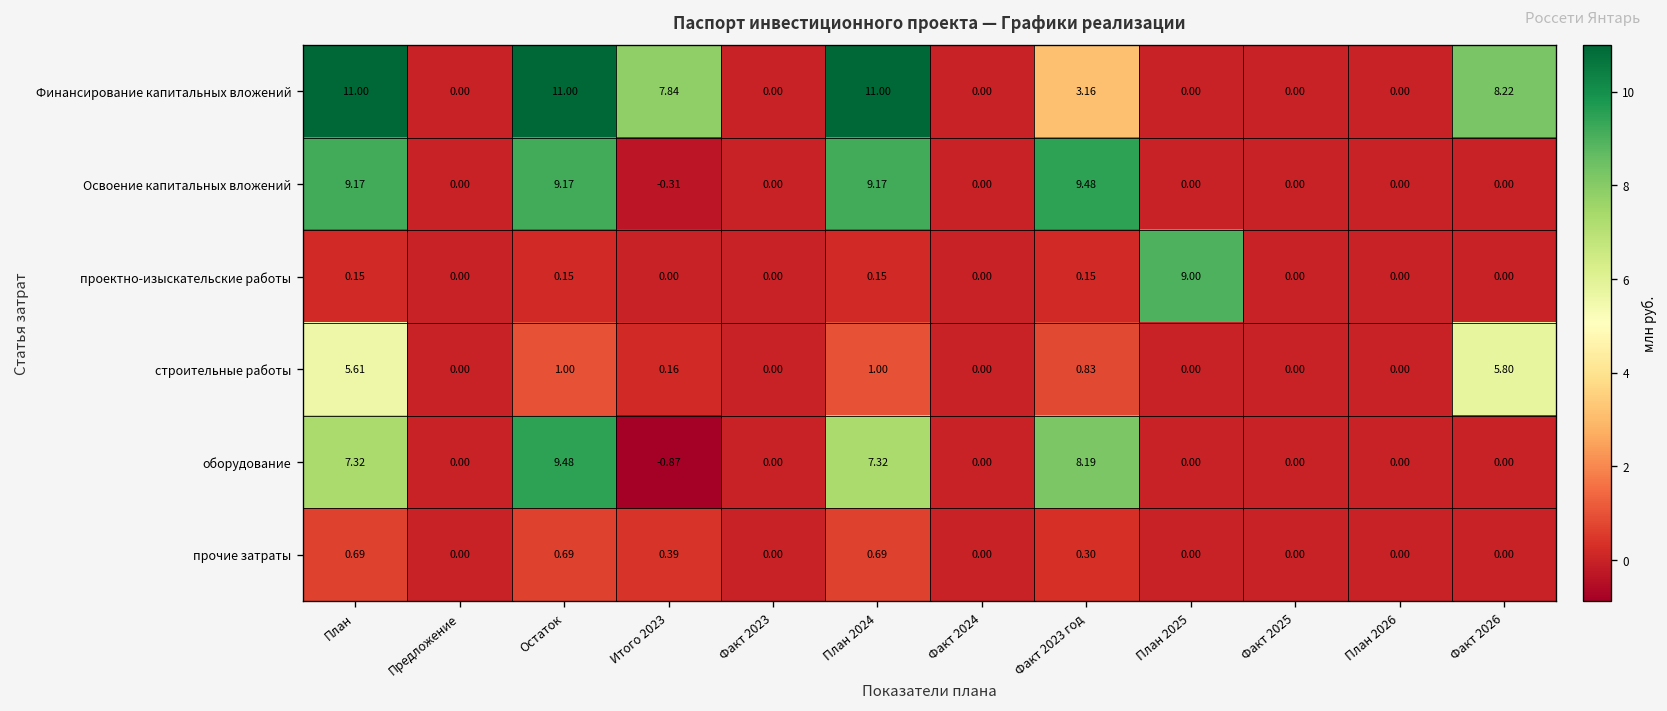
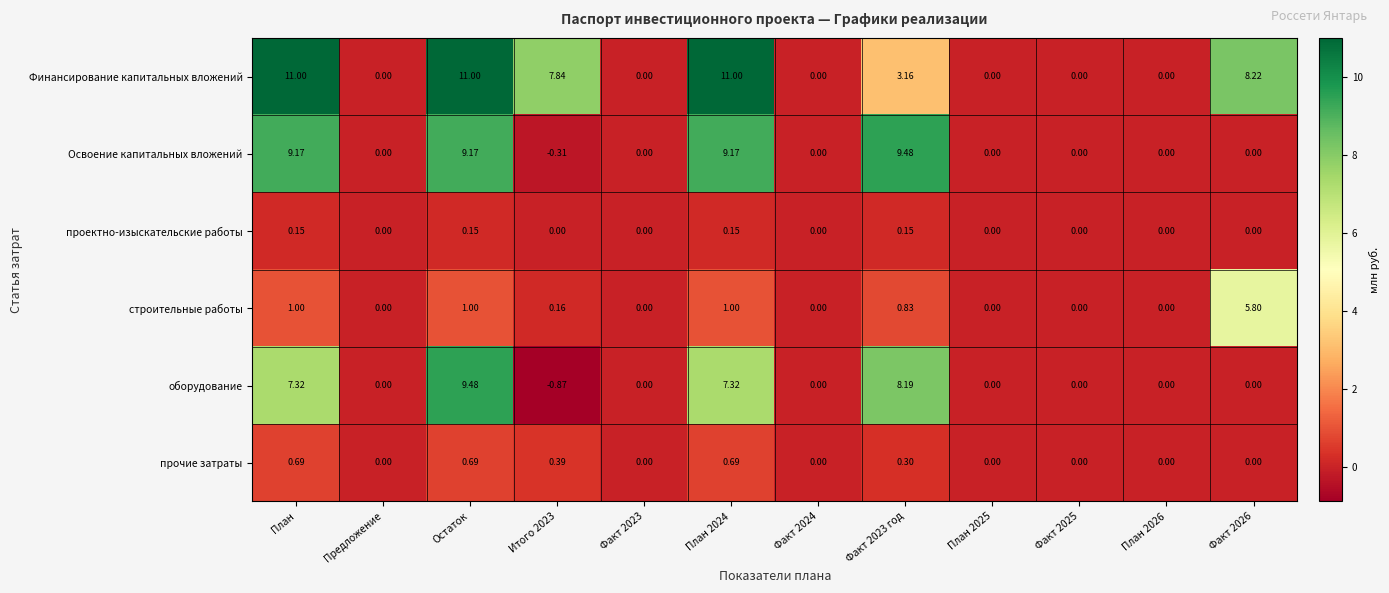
  {
    "Финансирование капитальных вложений": {
      "План": 11.00,
      "Предложение": 0.00,
      "Остаток": 11.00,
      "Итого 2023": 7.84,
      "Факт 2023": 0.00,
      "План 2024": 11.00,
      "Факт 2024": 0.00,
      "Факт 2023 год": 3.16,
      "План 2025": 0.00,
      "Факт 2025": 0.00,
      "План 2026": 0.00,
      "Факт 2026": 8.22
    },
    "Освоение капитальных вложений": {
      "План": 9.17,
      "Предложение": 0.00,
      "Остаток": 9.17,
      "Итого 2023": -0.31,
      "Факт 2023": 0.00,
      "План 2024": 9.17,
      "Факт 2024": 0.00,
      "Факт 2023 год": 9.48,
      "План 2025": 0.00,
      "Факт 2025": 0.00,
      "План 2026": 0.00,
      "Факт 2026": 0.00
    },
    "проектно-изыскательские работы": {
      "План": 0.15,
      "Предложение": 0.00,
      "Остаток": 0.15,
      "Итого 2023": 0.00,
      "Факт 2023": 0.00,
      "План 2024": 0.15,
      "Факт 2024": 0.00,
      "Факт 2023 год": 0.15,
-     "План 2025": 9.00,
+     "План 2025": 0.00,
      "Факт 2025": 0.00,
      "План 2026": 0.00,
      "Факт 2026": 0.00
    },
    "строительные работы": {
-     "План": 5.61,
+     "План": 1.00,
      "Предложение": 0.00,
      "Остаток": 1.00,
      "Итого 2023": 0.16,
      "Факт 2023": 0.00,
      "План 2024": 1.00,
      "Факт 2024": 0.00,
      "Факт 2023 год": 0.83,
      "План 2025": 0.00,
      "Факт 2025": 0.00,
      "План 2026": 0.00,
      "Факт 2026": 5.80
    },
    "оборудование": {
      "План": 7.32,
      "Предложение": 0.00,
      "Остаток": 9.48,
      "Итого 2023": -0.87,
      "Факт 2023": 0.00,
      "План 2024": 7.32,
      "Факт 2024": 0.00,
      "Факт 2023 год": 8.19,
      "План 2025": 0.00,
      "Факт 2025": 0.00,
      "План 2026": 0.00,
      "Факт 2026": 0.00
    },
    "прочие затраты": {
      "План": 0.69,
      "Предложение": 0.00,
      "Остаток": 0.69,
      "Итого 2023": 0.39,
      "Факт 2023": 0.00,
      "План 2024": 0.69,
      "Факт 2024": 0.00,
      "Факт 2023 год": 0.30,
      "План 2025": 0.00,
      "Факт 2025": 0.00,
      "План 2026": 0.00,
      "Факт 2026": 0.00
    }
  }
